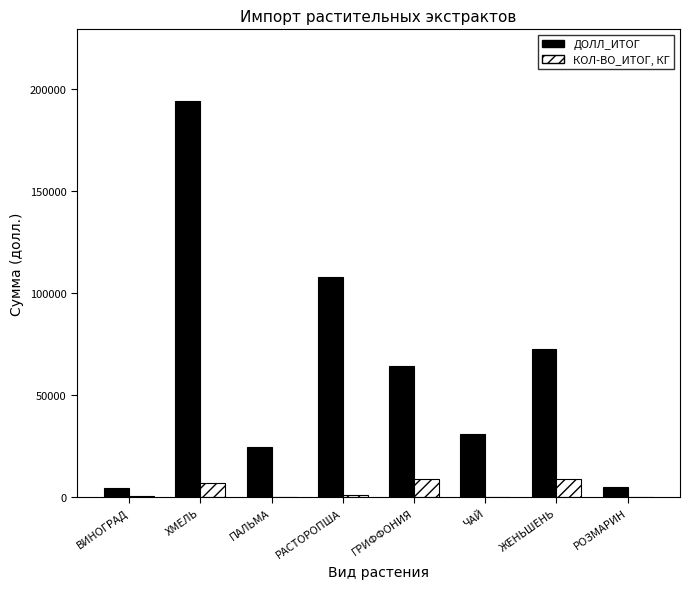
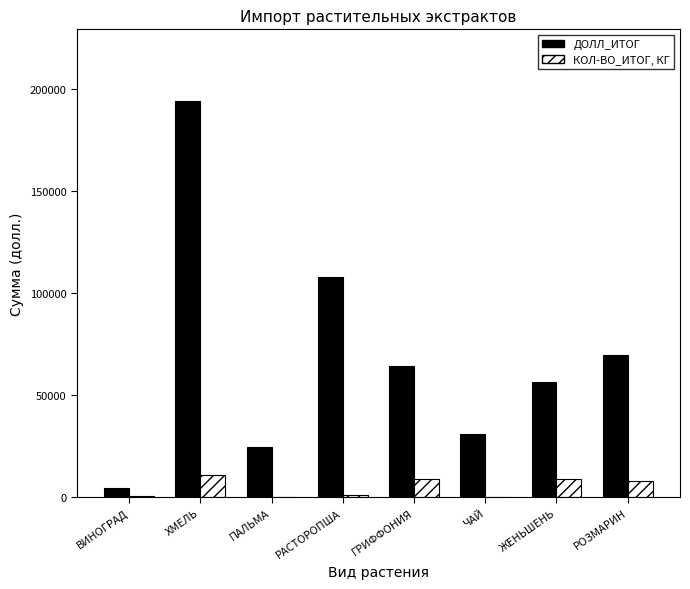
  {
    "ДОЛЛ_ИТОГ": {
      "ВИНОГРАД": 4000,
      "ХМЕЛЬ": 194000,
      "ПАЛЬМА": 25000,
      "РАСТОРОПША": 108000,
      "ГРИФФОНИЯ": 64000,
      "ЧАЙ": 31000,
-     "ЖЕНЬШЕНЬ": 72000,
-     "РОЗМАРИН": 5000
+     "ЖЕНЬШЕНЬ": 57000,
+     "РОЗМАРИН": 70000
    },
    "КОЛ-ВО_ИТОГ, КГ": {
-     "ХМЕЛЬ": 7000,
+     "ХМЕЛЬ": 11000,
      "ГРИФФОНИЯ": 9000,
      "ЖЕНЬШЕНЬ": 9000,
-     "РОЗМАРИН": 0
+     "РОЗМАРИН": 8000
    }
  }
